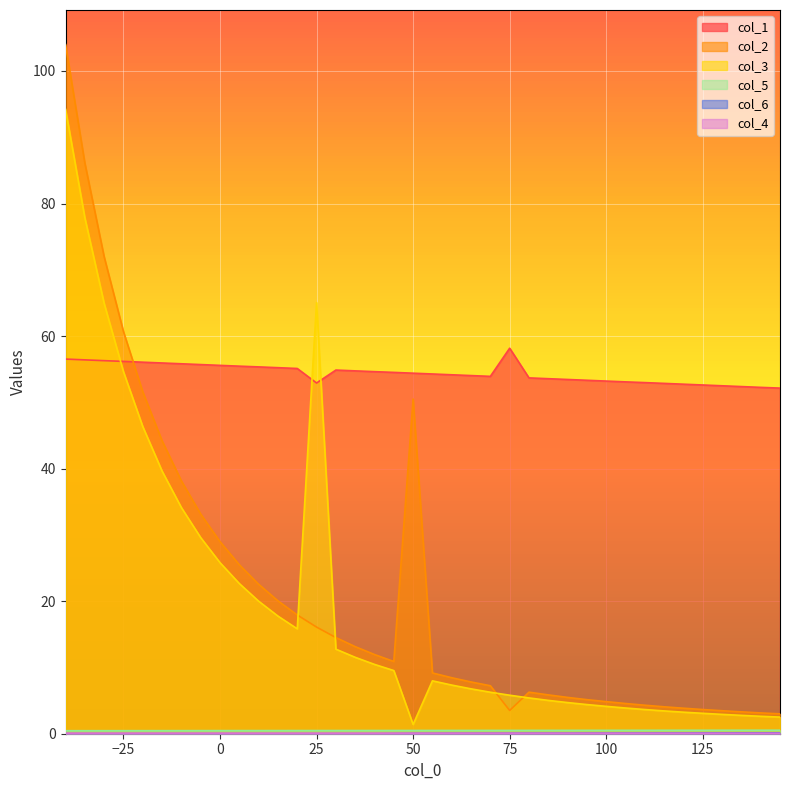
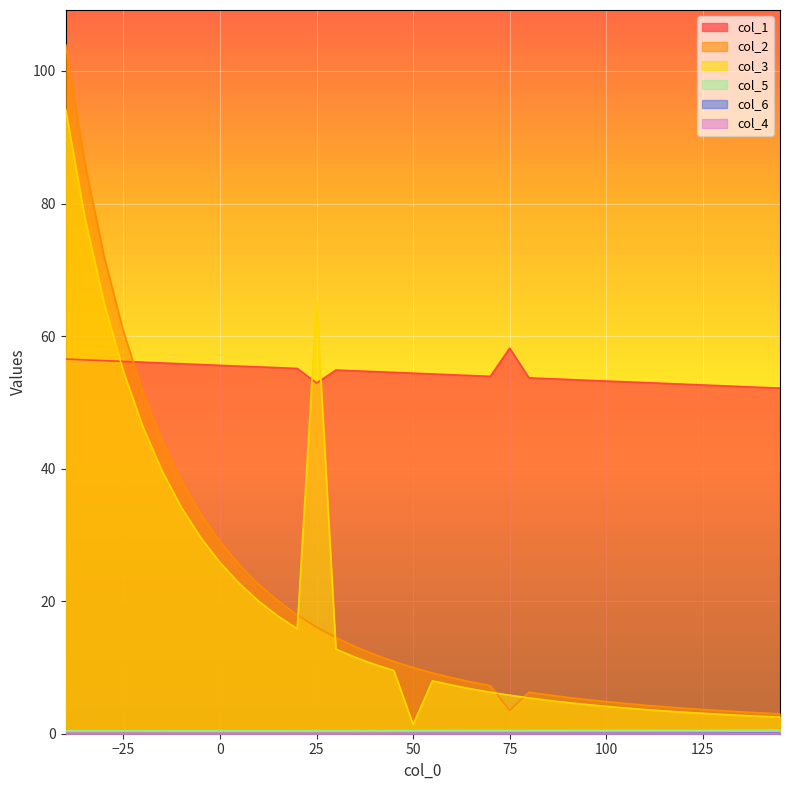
  {
    "col_1": {
      "−25": 56,
      "0": 56,
      "25": 53,
      "50": 54,
      "75": 58,
      "100": 53,
      "125": 53
    },
    "col_2": {
      "−25": 61,
      "0": 29,
      "25": 16,
-     "50": 51,
+     "50": 10,
      "75": 4,
      "100": 5,
      "125": 4
    },
    "col_3": {
      "−25": 55,
      "0": 26,
      "25": 65,
      "50": 1,
      "75": 6,
      "100": 4,
      "125": 3
    },
    "col_5": {
      "0": 0,
      "25": 0,
      "50": 0,
      "75": 1,
      "100": 1,
      "125": 1
    }
  }
